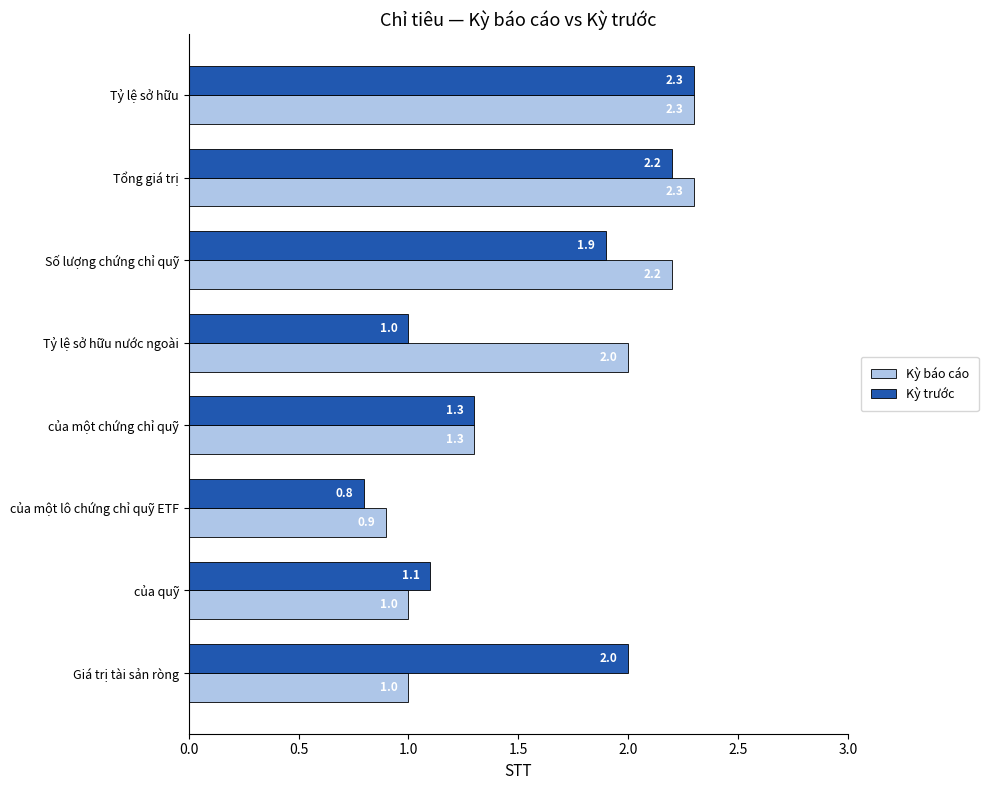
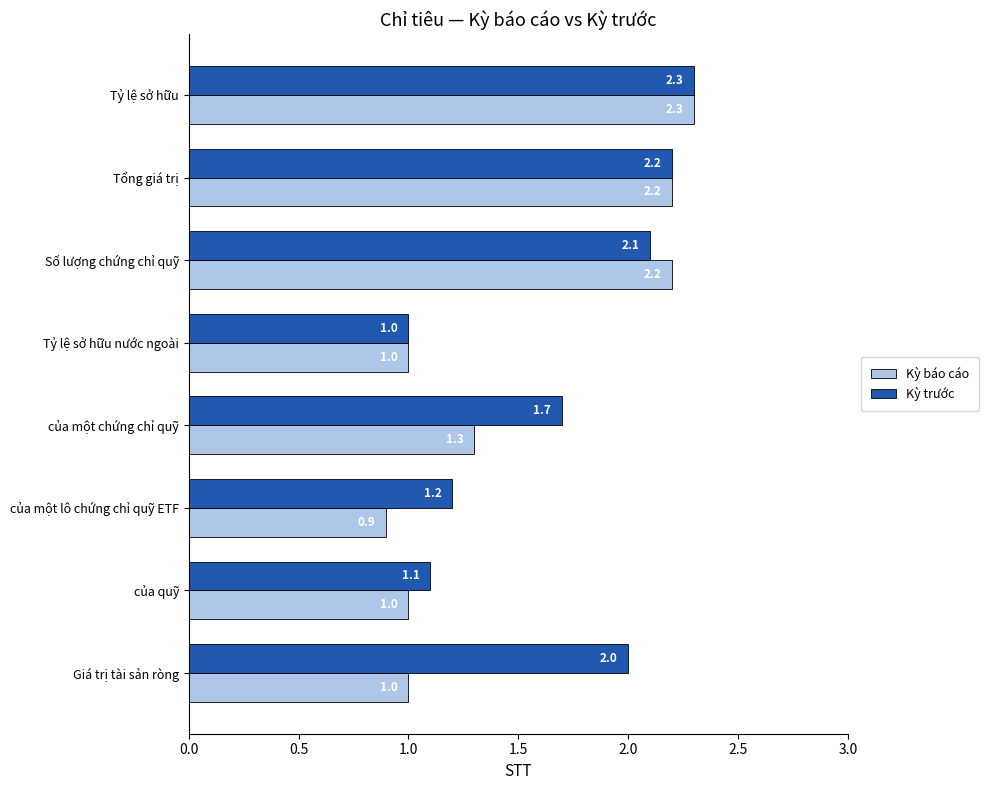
  {
    "Kỳ báo cáo": {
      "Tỷ lệ sở hữu": 2.3,
-     "Tổng giá trị": 2.3,
+     "Tổng giá trị": 2.2,
      "Số lượng chứng chỉ quỹ": 2.2,
-     "Tỷ lệ sở hữu nước ngoài": 2.0,
+     "Tỷ lệ sở hữu nước ngoài": 1.0,
      "của một chứng chỉ quỹ": 1.3,
      "của một lô chứng chỉ quỹ ETF": 0.9,
      "của quỹ": 1.0,
      "Giá trị tài sản ròng": 1.0
    },
    "Kỳ trước": {
      "Tỷ lệ sở hữu": 2.3,
      "Tổng giá trị": 2.2,
-     "Số lượng chứng chỉ quỹ": 1.9,
+     "Số lượng chứng chỉ quỹ": 2.1,
      "Tỷ lệ sở hữu nước ngoài": 1.0,
-     "của một chứng chỉ quỹ": 1.3,
-     "của một lô chứng chỉ quỹ ETF": 0.8,
+     "của một chứng chỉ quỹ": 1.7,
+     "của một lô chứng chỉ quỹ ETF": 1.2,
      "của quỹ": 1.1,
      "Giá trị tài sản ròng": 2.0
    }
  }
